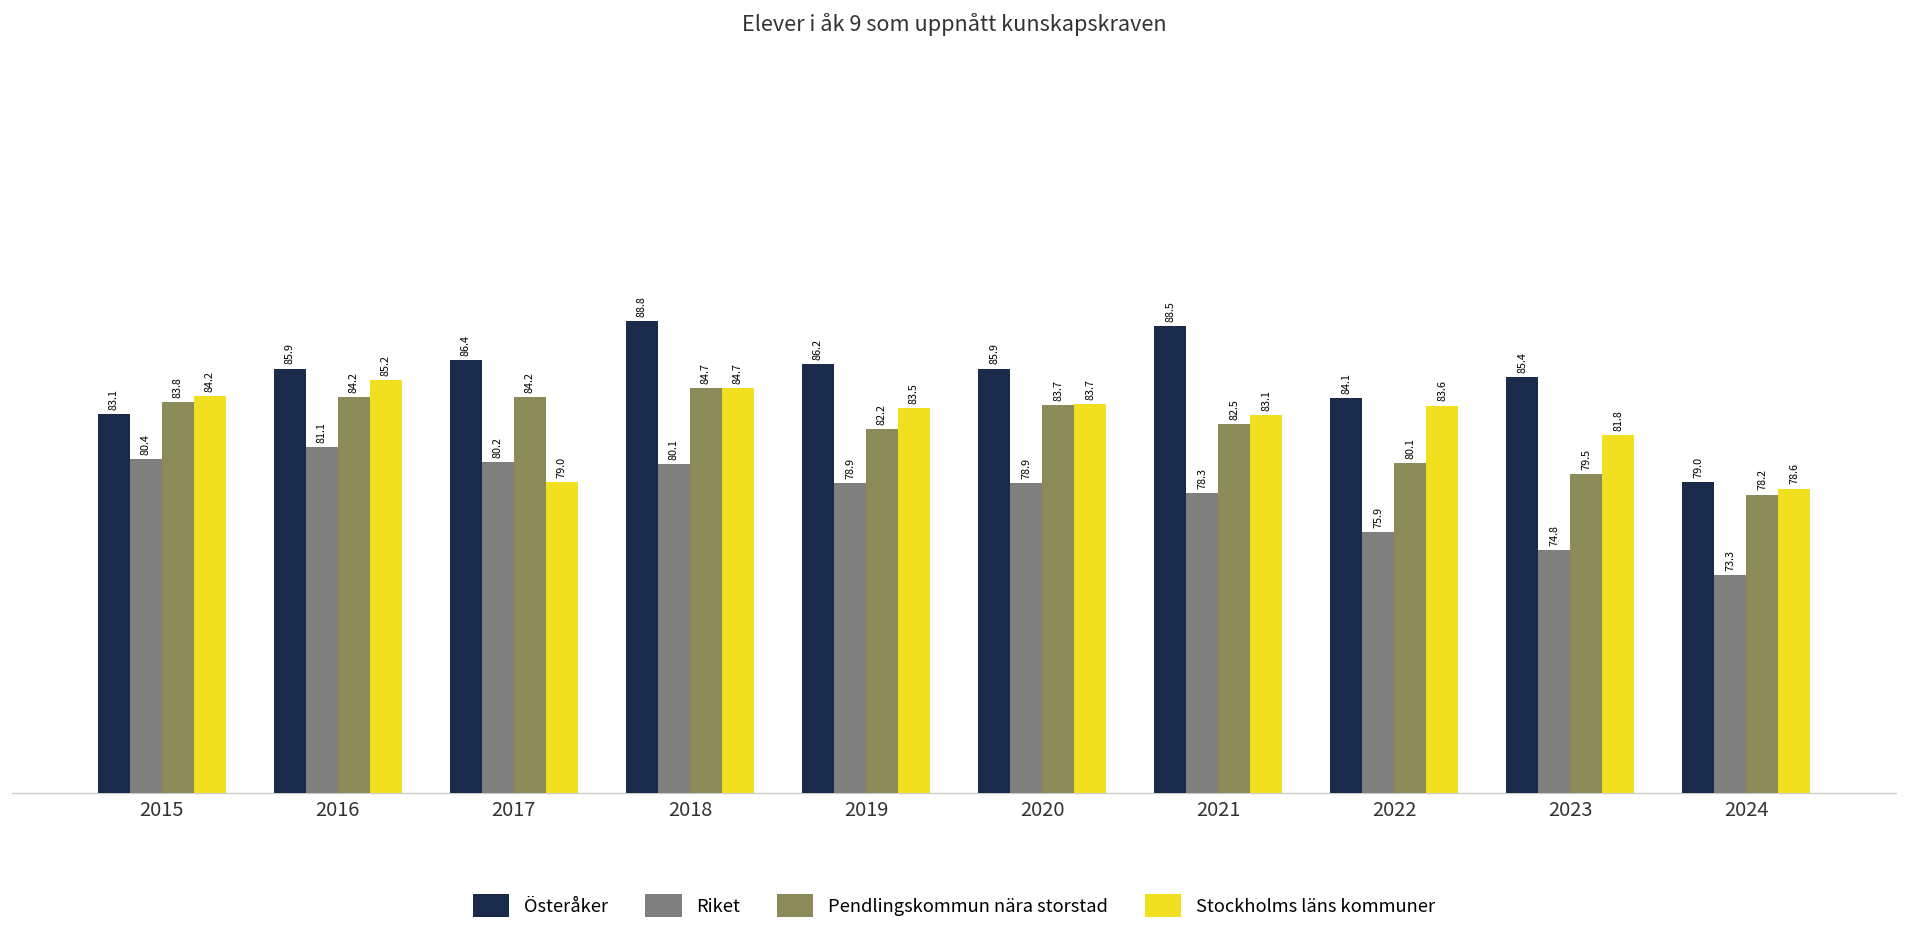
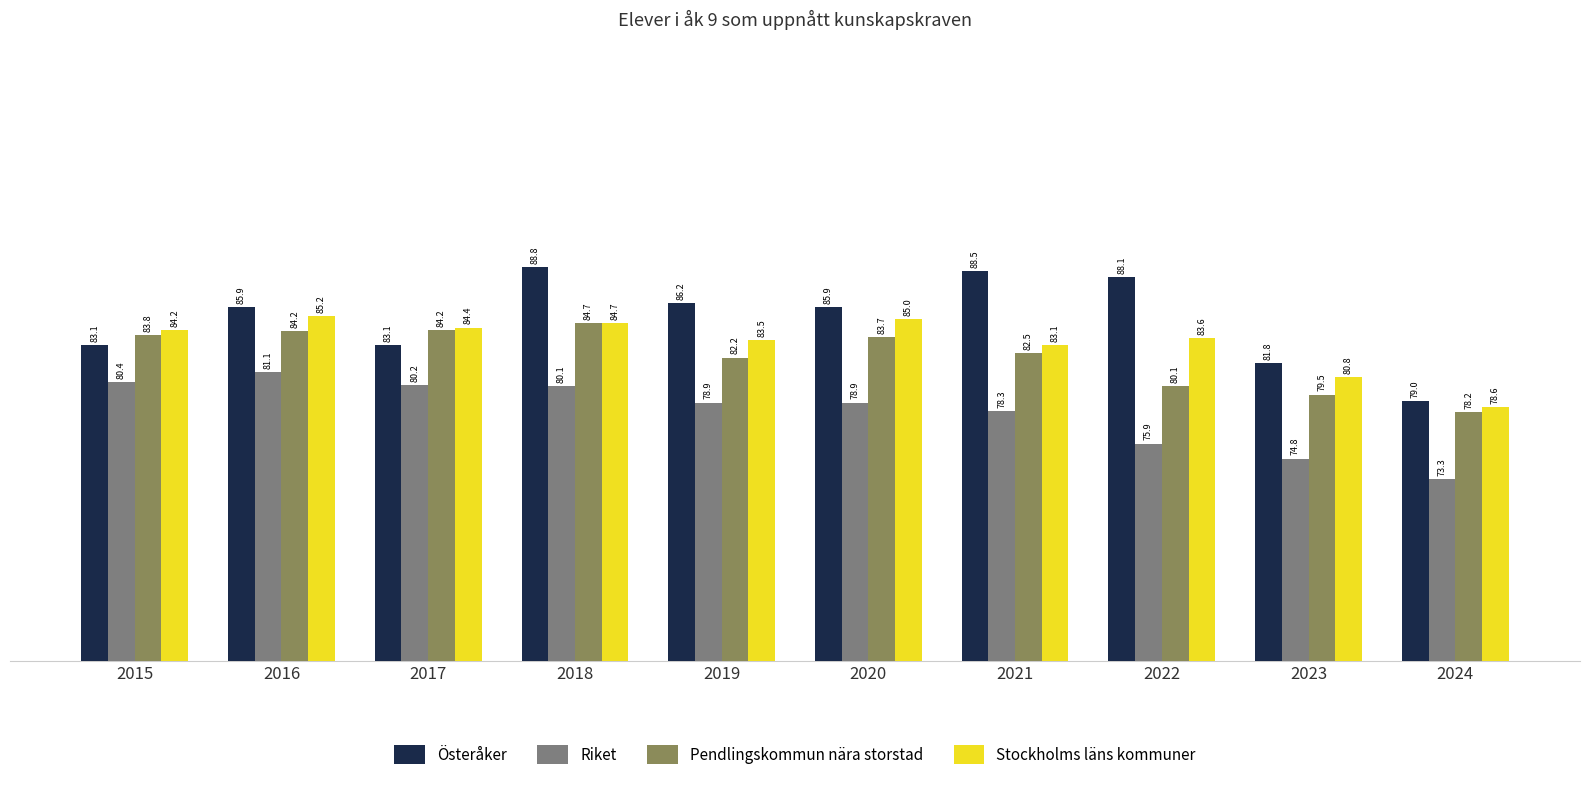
  {
    "Österåker": {
      "2015": 83.1,
      "2016": 85.9,
-     "2017": 86.4,
+     "2017": 83.1,
      "2018": 88.8,
      "2019": 86.2,
      "2020": 85.9,
      "2021": 88.5,
-     "2022": 84.1,
-     "2023": 85.4,
+     "2022": 88.1,
+     "2023": 81.8,
      "2024": 79.0
    },
    "Stockholms läns kommuner": {
      "2015": 84.2,
      "2016": 85.2,
-     "2017": 79.0,
+     "2017": 84.4,
      "2018": 84.7,
      "2019": 83.5,
-     "2020": 83.7,
+     "2020": 85.0,
      "2021": 83.1,
      "2022": 83.6,
-     "2023": 81.8,
+     "2023": 80.8,
      "2024": 78.6
    }
  }
